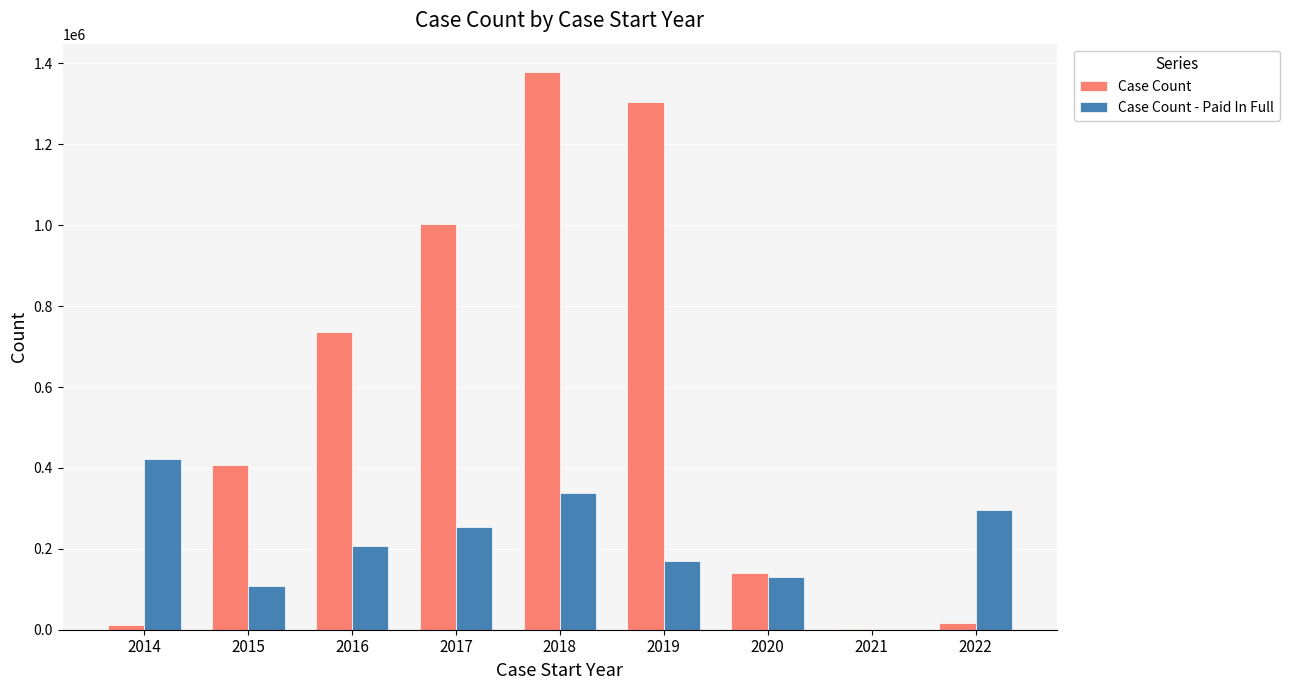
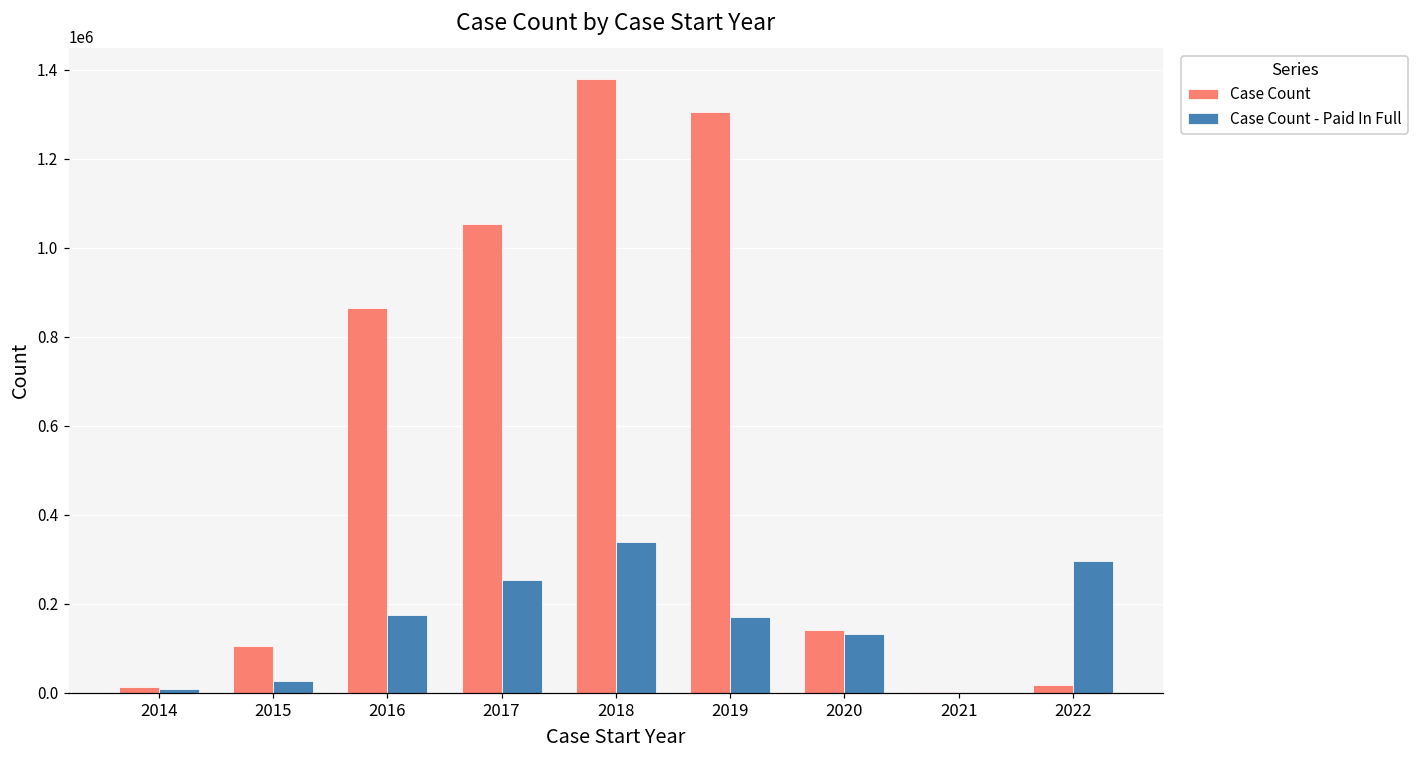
  {
    "Case Count": {
      "2014": 10000,
-     "2015": 410000,
-     "2016": 730000,
-     "2017": 1000000,
+     "2015": 110000,
+     "2016": 860000,
+     "2017": 1050000,
      "2018": 1380000,
      "2019": 1310000,
      "2020": 140000,
      "2022": 20000
    },
    "Case Count - Paid In Full": {
-     "2014": 420000,
-     "2015": 110000,
-     "2016": 210000,
+     "2014": 10000,
+     "2015": 30000,
+     "2016": 170000,
      "2017": 250000,
      "2018": 340000,
      "2019": 170000,
      "2020": 130000,
      "2022": 300000
    }
  }
